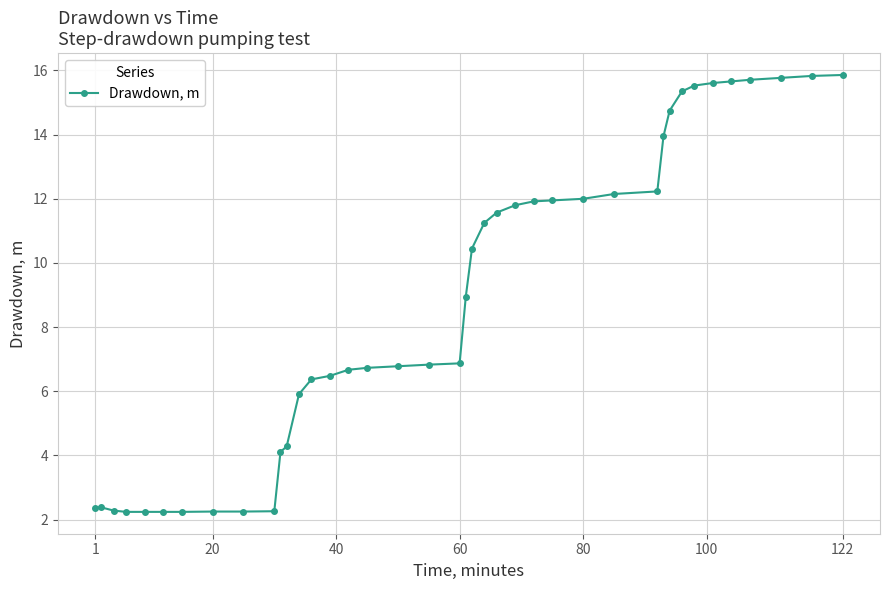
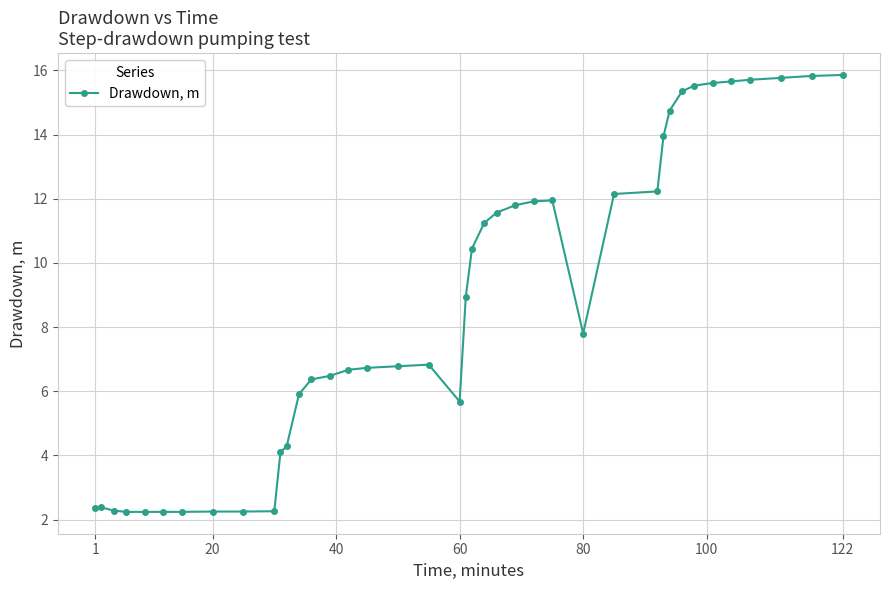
  {
    "1": 2.4,
    "20": 2.3,
-   "60": 6.9,
-   "80": 12.0,
+   "60": 5.7,
+   "80": 7.8,
    "122": 15.9
  }
